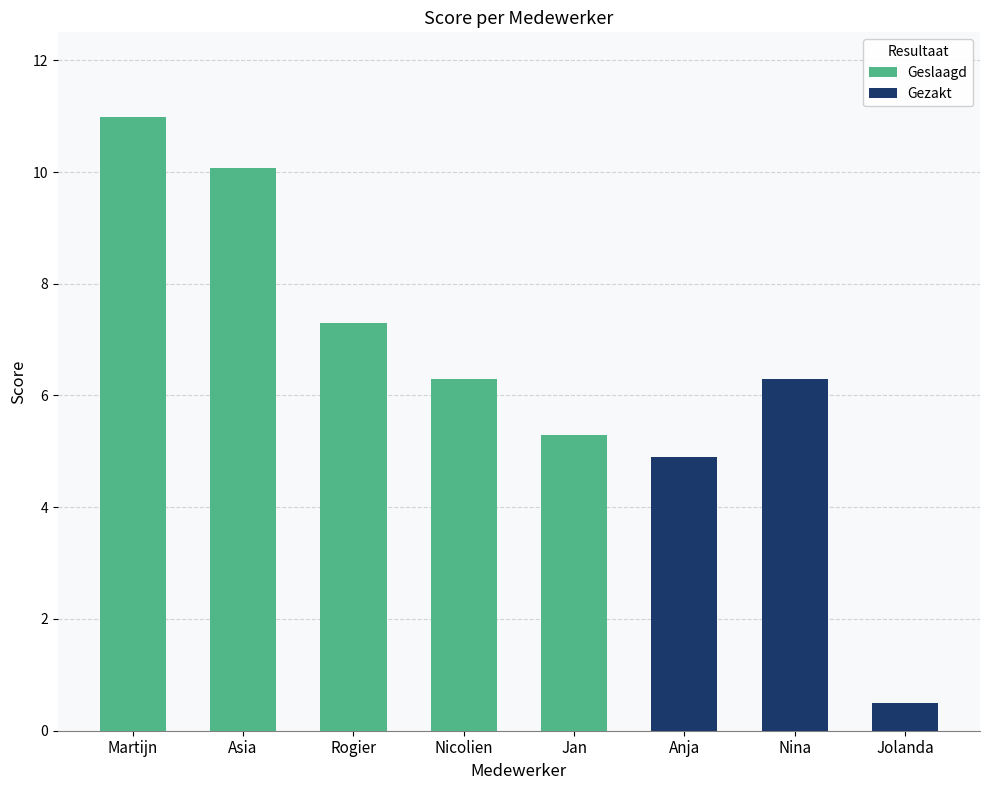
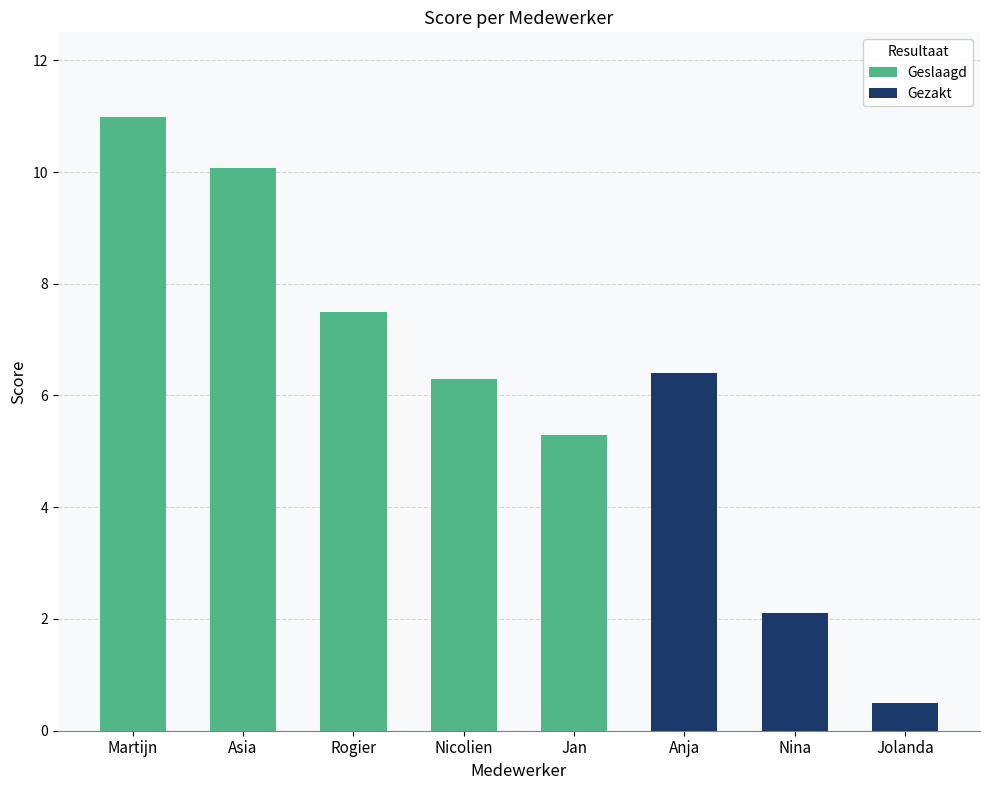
  {
    "Martijn": 11.0,
    "Asia": 10.1,
-   "Rogier": 7.3,
+   "Rogier": 7.5,
    "Nicolien": 6.3,
    "Jan": 5.3,
-   "Anja": 4.9,
-   "Nina": 6.3,
+   "Anja": 6.4,
+   "Nina": 2.1,
    "Jolanda": 0.5
  }
